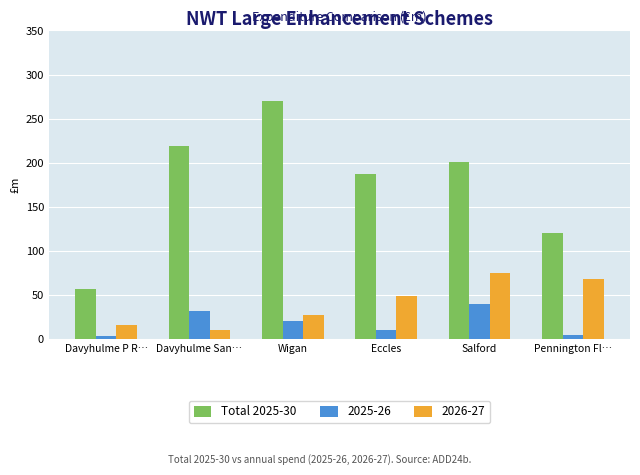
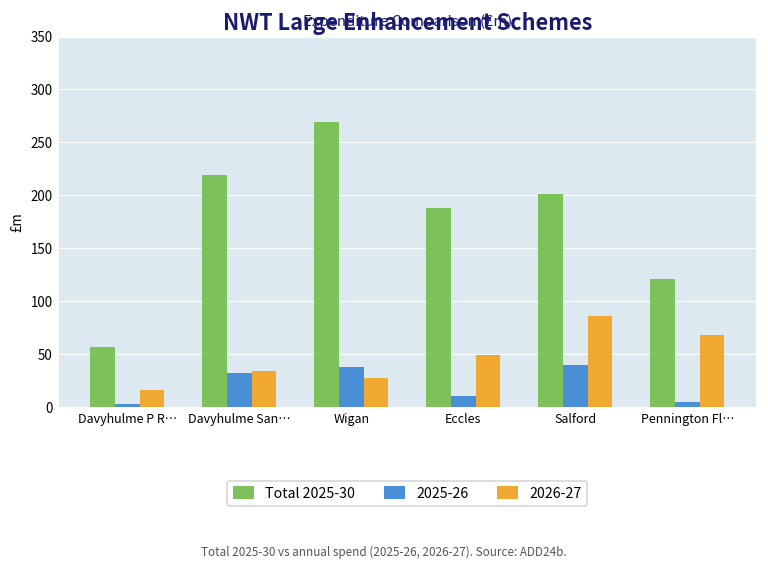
  {
    "Total 2025-30": {
      "Davyhulme P R…": 60,
      "Davyhulme San…": 220,
      "Wigan": 270,
      "Eccles": 190,
      "Salford": 200,
      "Pennington Fl…": 120
    },
    "2025-26": {
      "Davyhulme P R…": 0,
      "Davyhulme San…": 30,
-     "Wigan": 20,
+     "Wigan": 40,
      "Eccles": 10,
      "Salford": 40,
      "Pennington Fl…": 0
    },
    "2026-27": {
      "Davyhulme P R…": 20,
-     "Davyhulme San…": 10,
+     "Davyhulme San…": 30,
      "Wigan": 30,
      "Eccles": 50,
-     "Salford": 70,
+     "Salford": 90,
      "Pennington Fl…": 70
    }
  }
